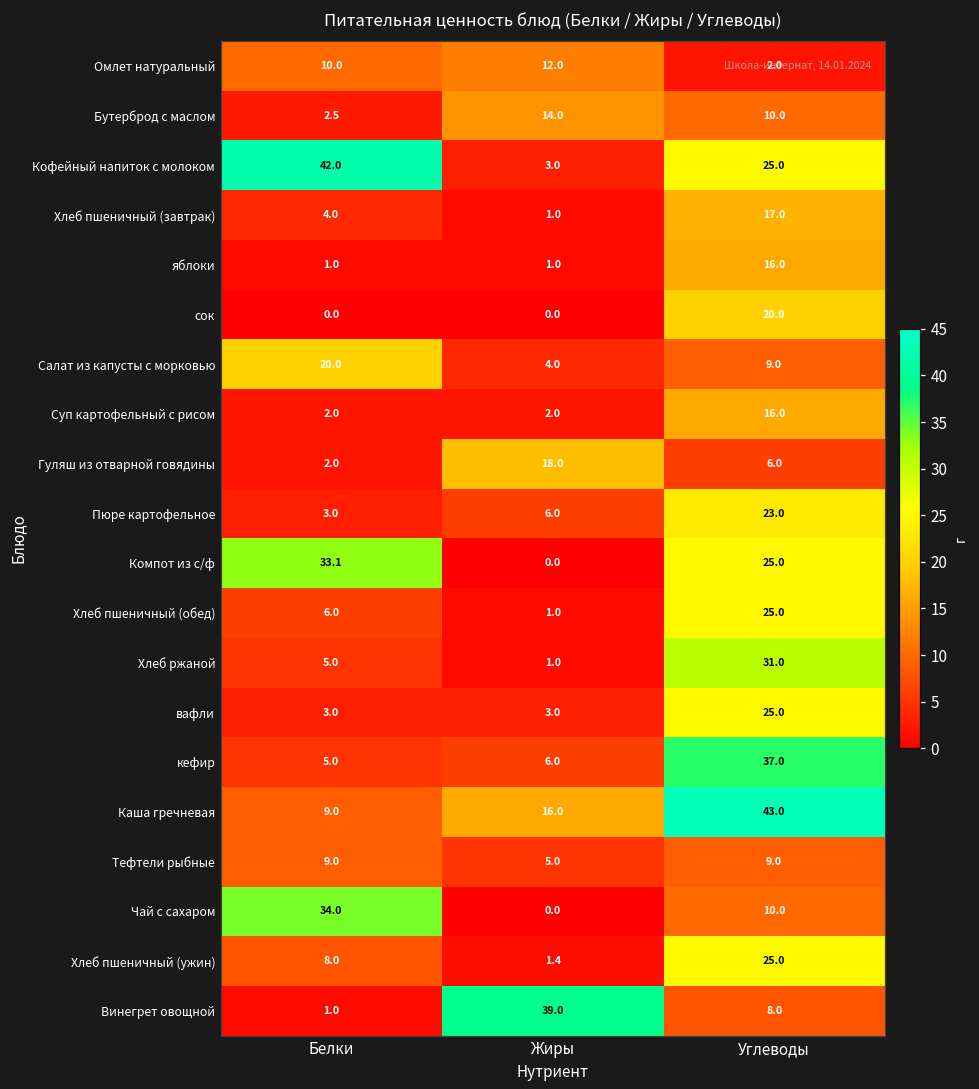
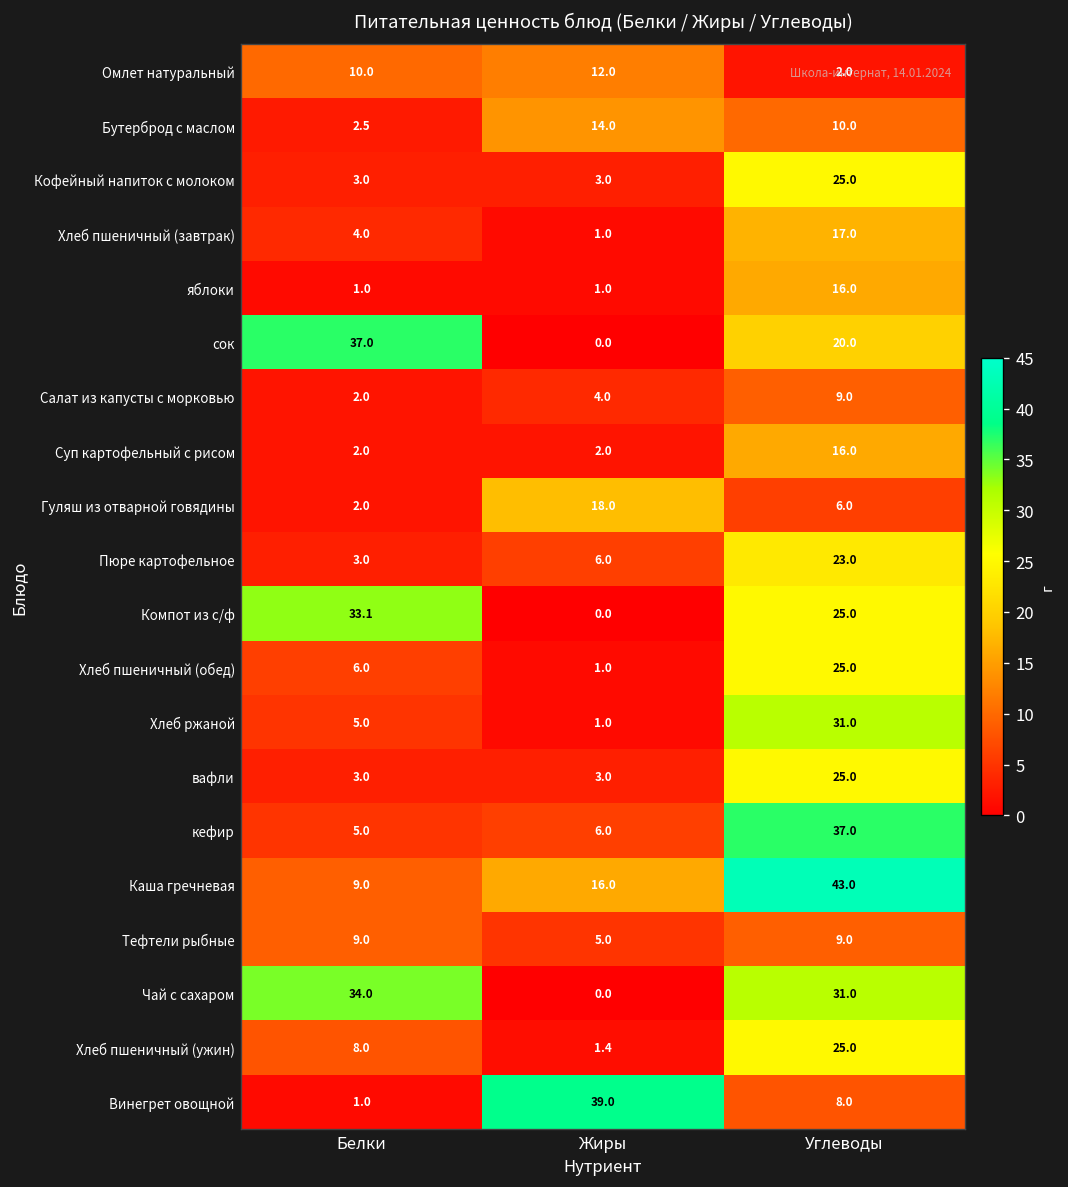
  {
    "Омлет натуральный": {
      "Белки": 10.0,
      "Жиры": 12.0
    },
    "Бутерброд с маслом": {
      "Белки": 2.5,
      "Жиры": 14.0,
      "Углеводы": 10.0
    },
    "Кофейный напиток с молоком": {
-     "Белки": 42.0,
+     "Белки": 3.0,
      "Жиры": 3.0,
      "Углеводы": 25.0
    },
    "Хлеб пшеничный (завтрак)": {
      "Белки": 4.0,
      "Жиры": 1.0,
      "Углеводы": 17.0
    },
    "яблоки": {
      "Белки": 1.0,
      "Жиры": 1.0,
      "Углеводы": 16.0
    },
    "сок": {
-     "Белки": 0.0,
+     "Белки": 37.0,
      "Жиры": 0.0,
      "Углеводы": 20.0
    },
    "Салат из капусты с морковью": {
-     "Белки": 20.0,
+     "Белки": 2.0,
      "Жиры": 4.0,
      "Углеводы": 9.0
    },
    "Суп картофельный с рисом": {
      "Белки": 2.0,
      "Жиры": 2.0,
      "Углеводы": 16.0
    },
    "Гуляш из отварной говядины": {
      "Белки": 2.0,
      "Жиры": 18.0,
      "Углеводы": 6.0
    },
    "Пюре картофельное": {
      "Белки": 3.0,
      "Жиры": 6.0,
      "Углеводы": 23.0
    },
    "Компот из с/ф": {
      "Белки": 33.1,
      "Жиры": 0.0,
      "Углеводы": 25.0
    },
    "Хлеб пшеничный (обед)": {
      "Белки": 6.0,
      "Жиры": 1.0,
      "Углеводы": 25.0
    },
    "Хлеб ржаной": {
      "Белки": 5.0,
      "Жиры": 1.0,
      "Углеводы": 31.0
    },
    "вафли": {
      "Белки": 3.0,
      "Жиры": 3.0,
      "Углеводы": 25.0
    },
    "кефир": {
      "Белки": 5.0,
      "Жиры": 6.0,
      "Углеводы": 37.0
    },
    "Каша гречневая": {
      "Белки": 9.0,
      "Жиры": 16.0,
      "Углеводы": 43.0
    },
    "Тефтели рыбные": {
      "Белки": 9.0,
      "Жиры": 5.0,
      "Углеводы": 9.0
    },
    "Чай с сахаром": {
      "Белки": 34.0,
      "Жиры": 0.0,
-     "Углеводы": 10.0
+     "Углеводы": 31.0
    },
    "Хлеб пшеничный (ужин)": {
      "Белки": 8.0,
      "Жиры": 1.4,
      "Углеводы": 25.0
    },
    "Винегрет овощной": {
      "Белки": 1.0,
      "Жиры": 39.0,
      "Углеводы": 8.0
    }
  }
